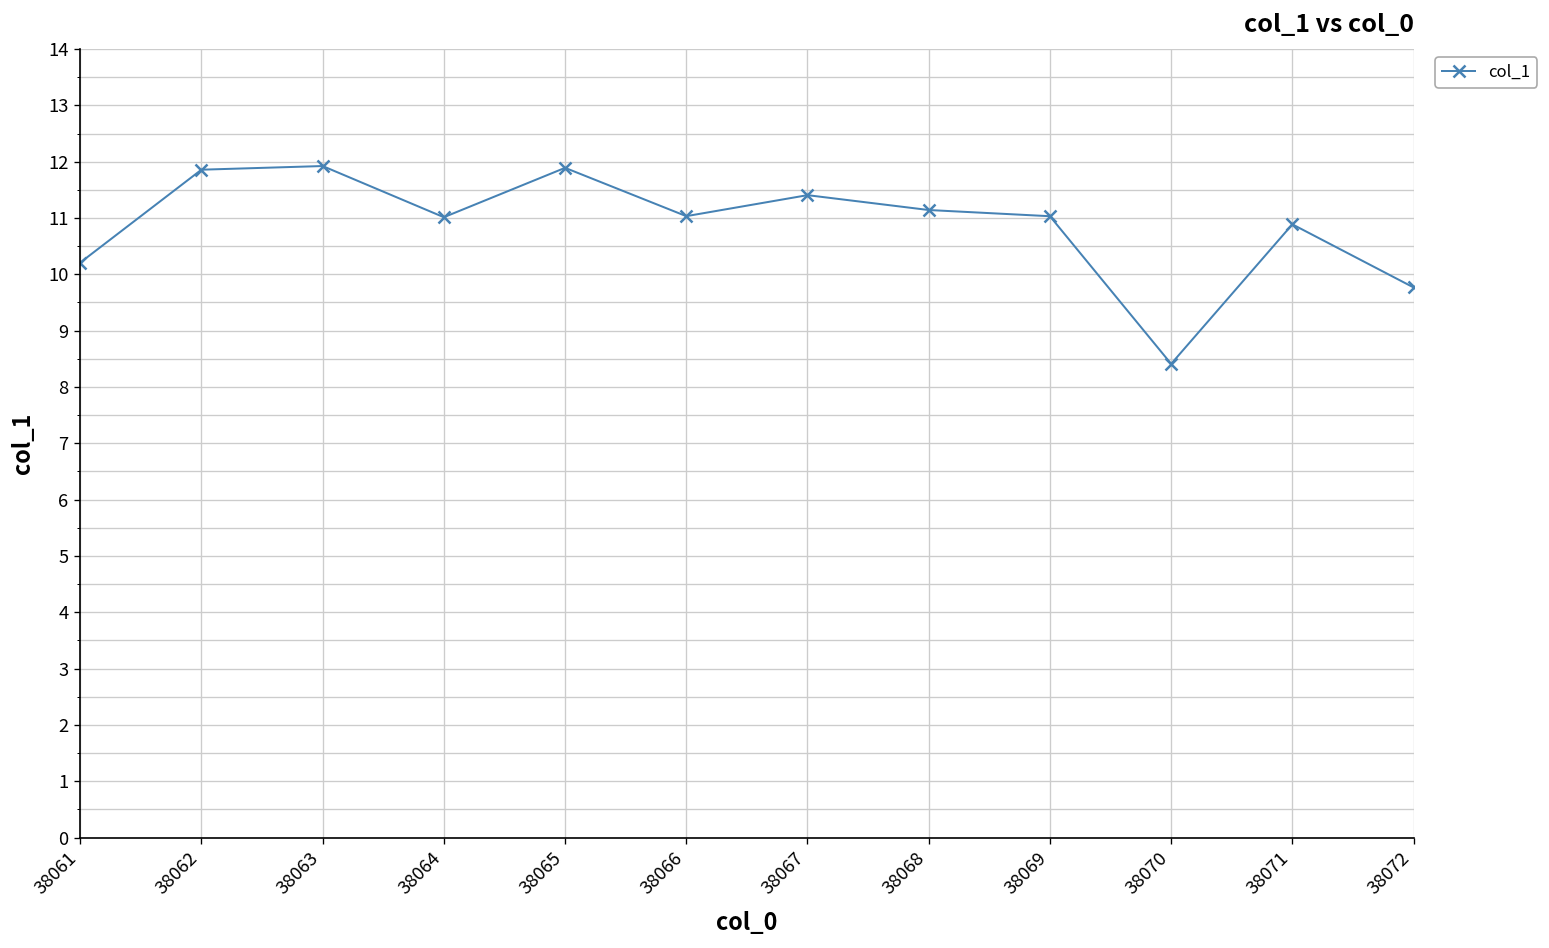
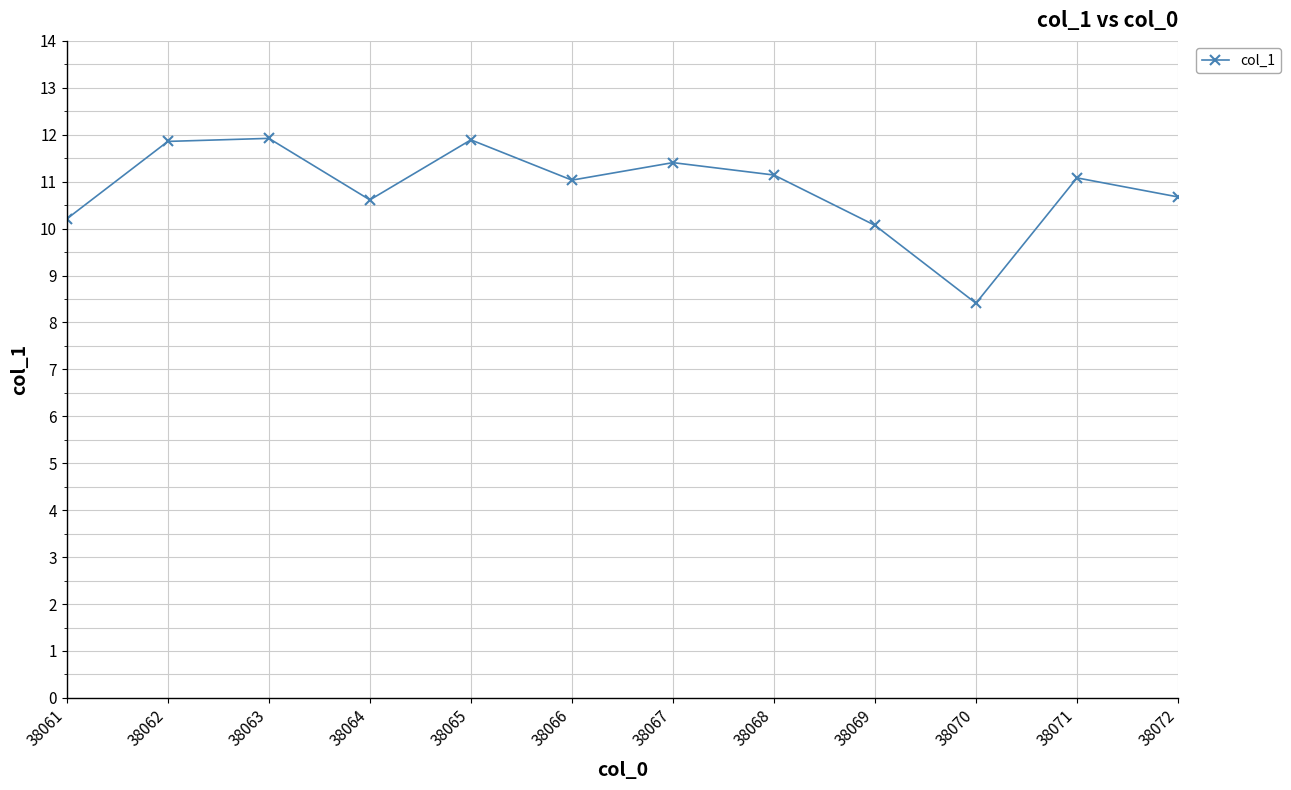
  {
    "38061": 10.2,
    "38062": 11.9,
    "38063": 11.9,
-   "38064": 11.0,
+   "38064": 10.6,
    "38065": 11.9,
    "38066": 11.0,
    "38067": 11.4,
    "38068": 11.1,
-   "38069": 11.0,
+   "38069": 10.1,
    "38070": 8.4,
-   "38071": 10.9,
-   "38072": 9.8
+   "38071": 11.1,
+   "38072": 10.7
  }
